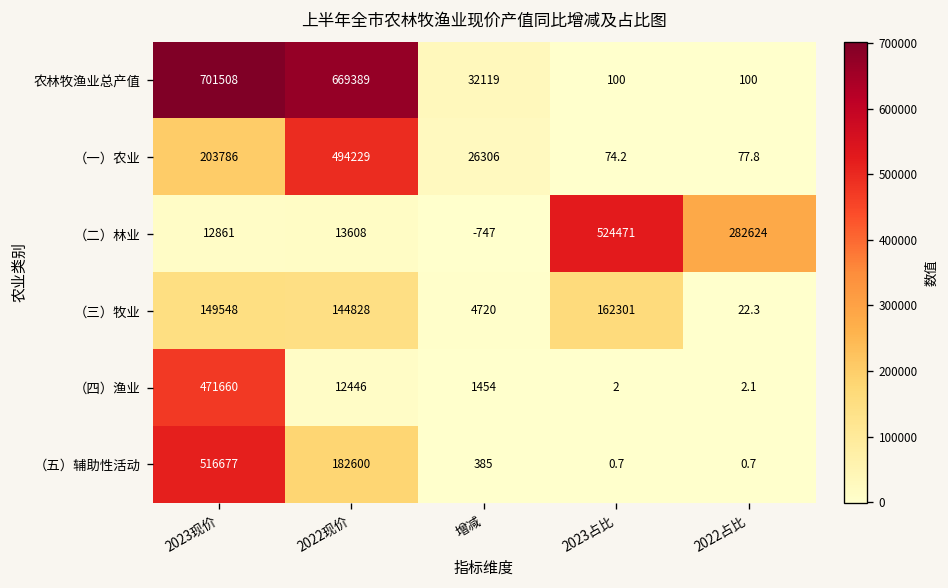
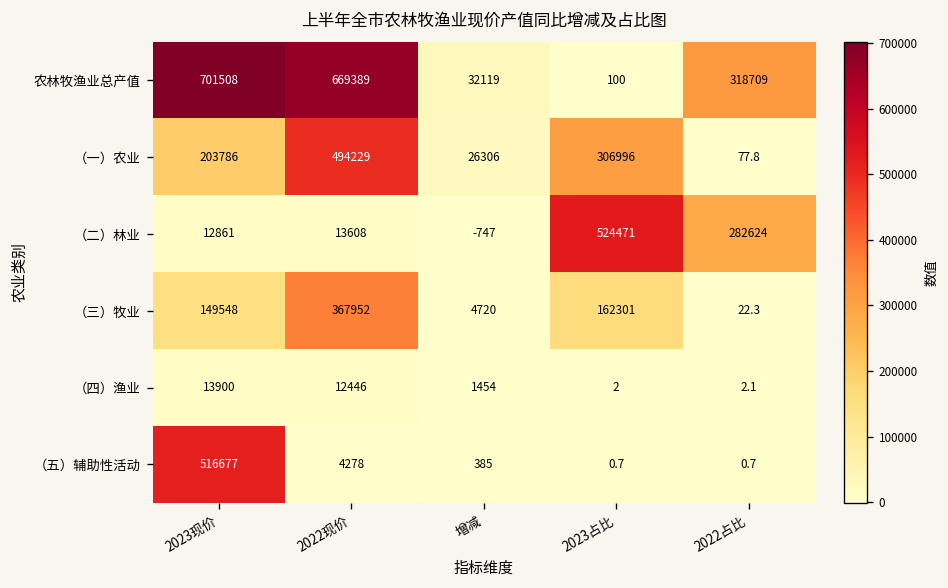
  {
    "农林牧渔业总产值": {
      "2023现价": 701508,
      "2022现价": 669389,
      "增减": 32119,
      "2023占比": 100,
-     "2022占比": 100
+     "2022占比": 318709
    },
    "（一）农业": {
      "2023现价": 203786,
      "2022现价": 494229,
      "增减": 26306,
-     "2023占比": 74.2,
+     "2023占比": 306996,
      "2022占比": 77.8
    },
    "（二）林业": {
      "2023现价": 12861,
      "2022现价": 13608,
      "增减": -747,
      "2023占比": 524471,
      "2022占比": 282624
    },
    "（三）牧业": {
      "2023现价": 149548,
-     "2022现价": 144828,
+     "2022现价": 367952,
      "增减": 4720,
      "2023占比": 162301,
      "2022占比": 22.3
    },
    "（四）渔业": {
-     "2023现价": 471660,
+     "2023现价": 13900,
      "2022现价": 12446,
      "增减": 1454,
      "2023占比": 2,
      "2022占比": 2.1
    },
    "（五）辅助性活动": {
      "2023现价": 516677,
-     "2022现价": 182600,
+     "2022现价": 4278,
      "增减": 385,
      "2023占比": 0.7,
      "2022占比": 0.7
    }
  }
